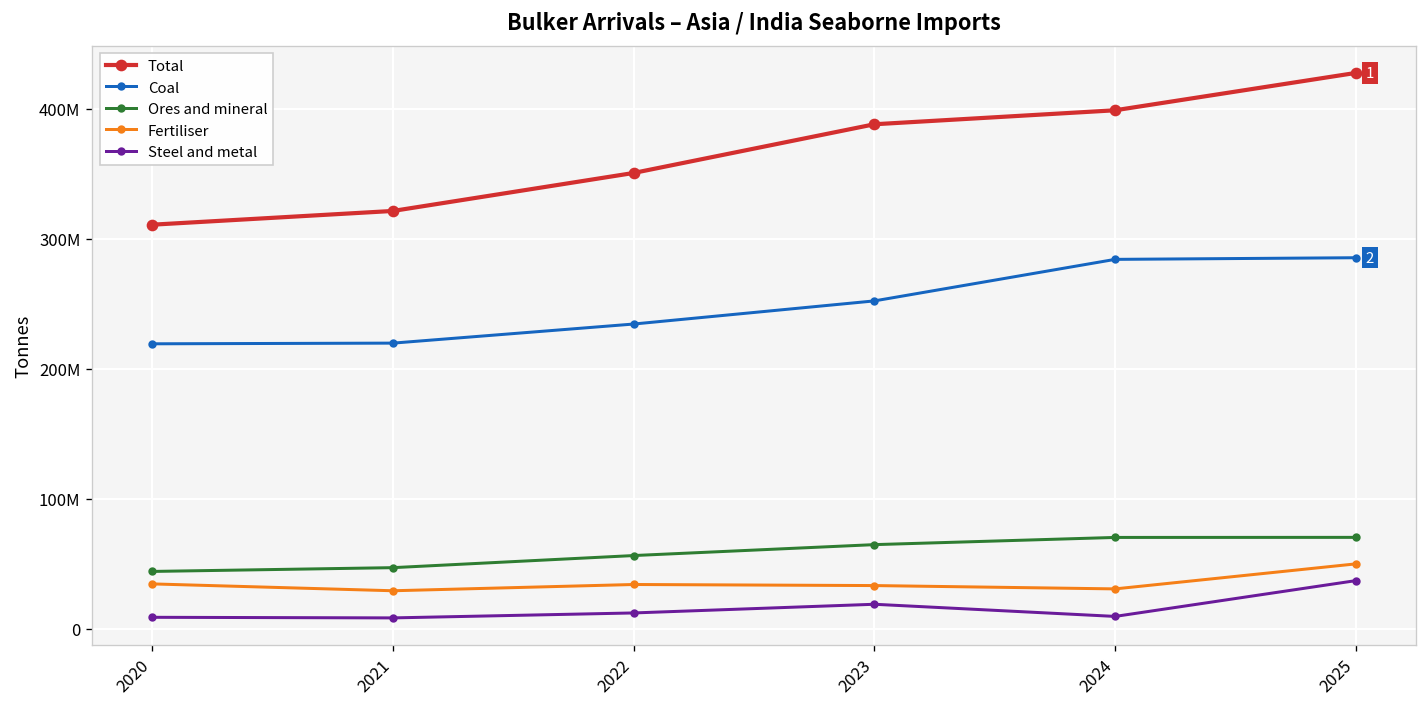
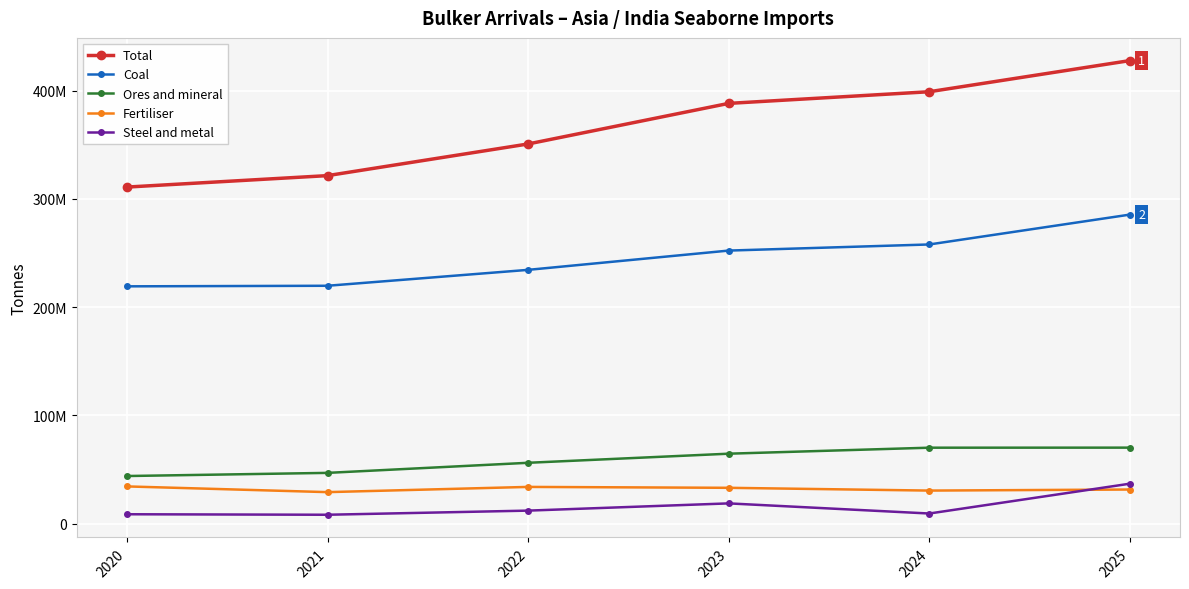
  {
    "Total": {
      "2020": 311000000,
      "2021": 322000000,
      "2022": 351000000,
      "2023": 388000000,
      "2024": 399000000
    },
    "Coal": {
      "2020": 219000000,
      "2021": 220000000,
      "2022": 234000000,
      "2023": 252000000,
-     "2024": 284000000
+     "2024": 258000000
    },
    "Ores and mineral": {
      "2020": 44000000,
      "2021": 47000000,
      "2022": 56000000,
      "2023": 65000000,
      "2024": 70000000,
      "2025": 70000000
    },
    "Fertiliser": {
      "2020": 34000000,
      "2021": 29000000,
      "2022": 34000000,
      "2023": 33000000,
      "2024": 31000000,
-     "2025": 50000000
+     "2025": 32000000
    },
    "Steel and metal": {
      "2020": 9000000,
      "2021": 8000000,
      "2022": 12000000,
      "2023": 19000000,
      "2024": 9000000,
      "2025": 37000000
    }
  }
